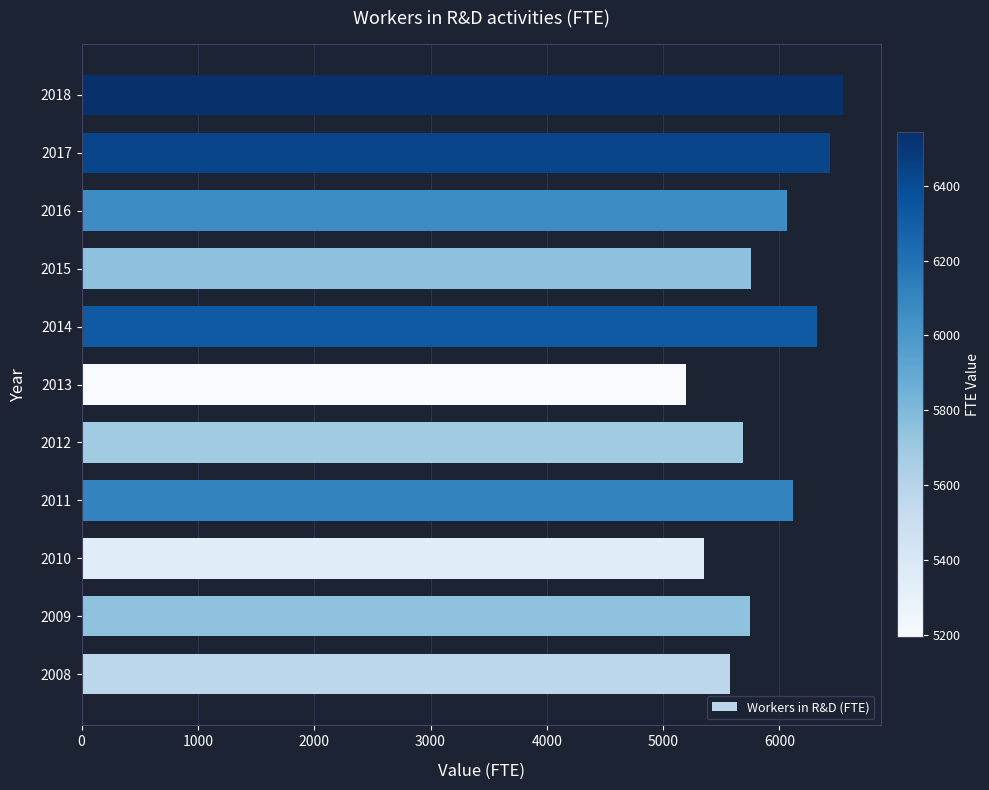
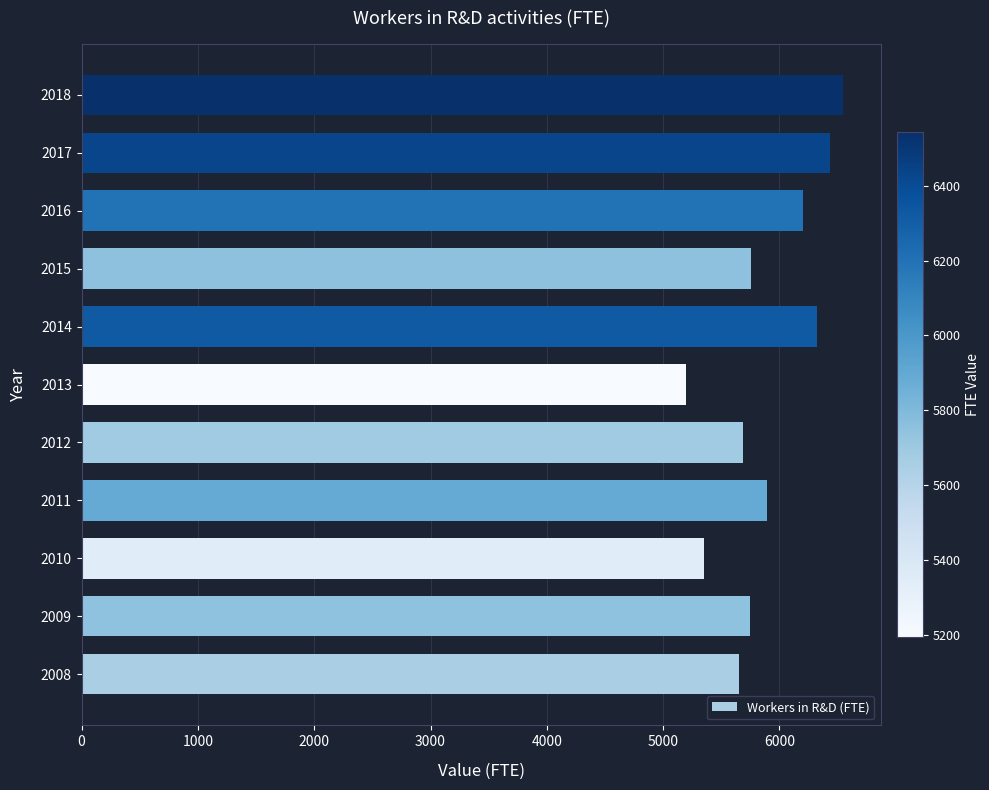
  {
    "2018": 6540,
    "2017": 6430,
-   "2016": 6060,
+   "2016": 6200,
    "2015": 5760,
    "2014": 6320,
    "2013": 5190,
    "2012": 5690,
-   "2011": 6110,
+   "2011": 5890,
    "2010": 5350,
    "2009": 5750,
-   "2008": 5570
+   "2008": 5650
  }
